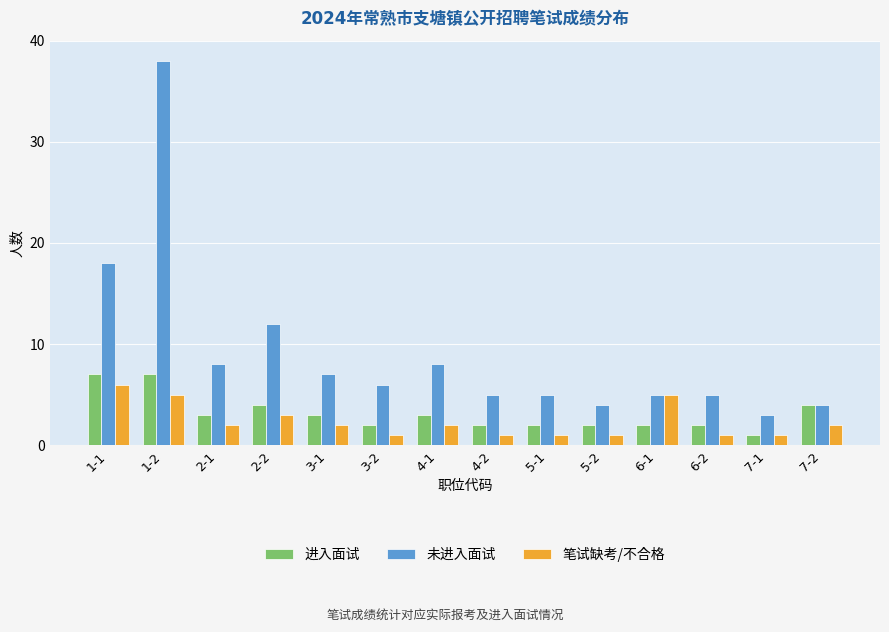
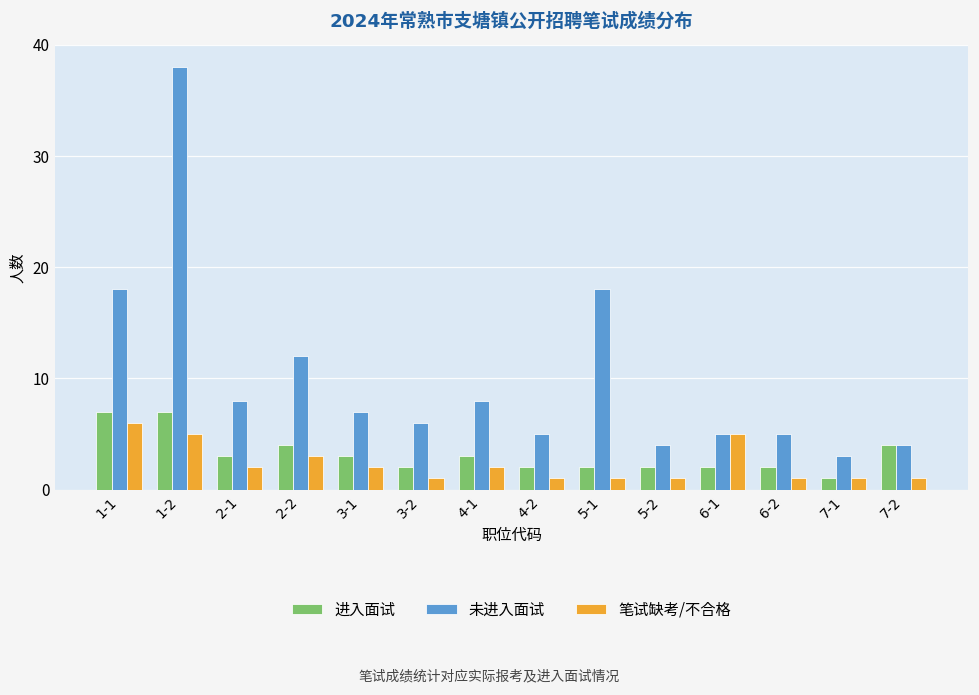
  {
    "进入面试": {
      "1-1": 7,
      "1-2": 7,
      "2-1": 3,
      "2-2": 4,
      "3-1": 3,
      "3-2": 2,
      "4-1": 3,
      "4-2": 2,
      "5-1": 2,
      "5-2": 2,
      "6-1": 2,
      "6-2": 2,
      "7-1": 1,
      "7-2": 4
    },
    "未进入面试": {
      "1-1": 18,
      "1-2": 38,
      "2-1": 8,
      "2-2": 12,
      "3-1": 7,
      "3-2": 6,
      "4-1": 8,
      "4-2": 5,
-     "5-1": 5,
+     "5-1": 18,
      "5-2": 4,
      "6-1": 5,
      "6-2": 5,
      "7-1": 3,
      "7-2": 4
    },
    "笔试缺考/不合格": {
      "1-1": 6,
      "1-2": 5,
      "2-1": 2,
      "2-2": 3,
      "3-1": 2,
      "3-2": 1,
      "4-1": 2,
      "4-2": 1,
      "5-1": 1,
      "5-2": 1,
      "6-1": 5,
      "6-2": 1,
      "7-1": 1,
-     "7-2": 2
+     "7-2": 1
    }
  }
